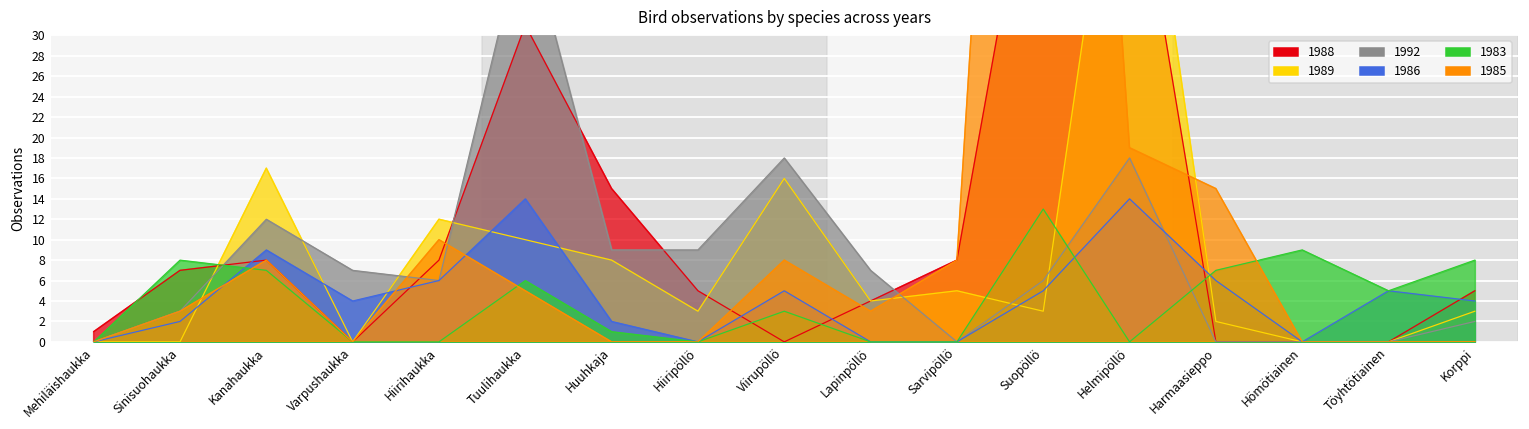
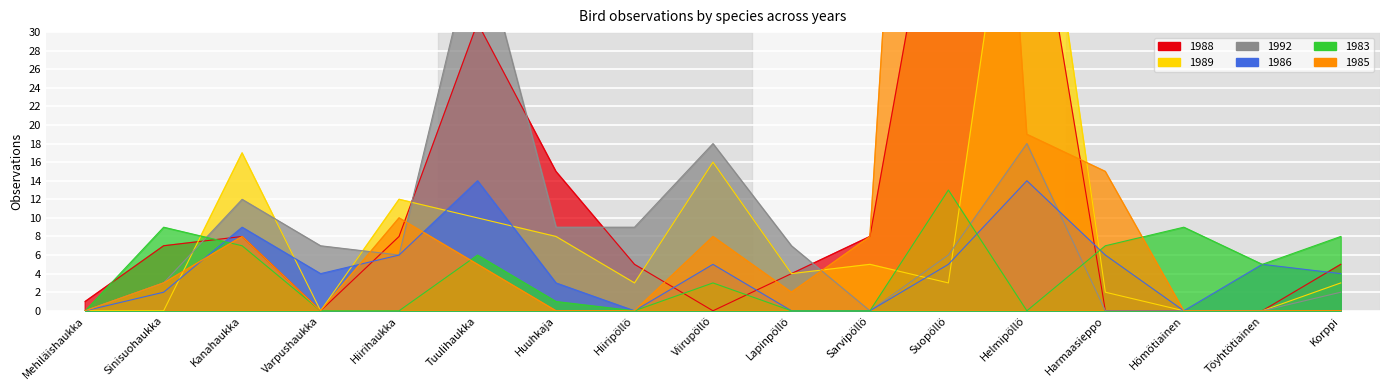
  {
    "1988": {
      "Mehiläishaukka": 1,
      "Sinisuohaukka": 7,
      "Hiirihaukka": 8,
      "Huuhkaja": 15,
      "Hiiripöllö": 5,
      "Viirupöllö": 0,
      "Korppi": 5
    },
    "1989": {
      "Sinisuohaukka": 0,
      "Kanahaukka": 17,
      "Hiirihaukka": 12,
      "Tuulihaukka": 10,
      "Huuhkaja": 8,
      "Hiiripöllö": 3,
      "Viirupöllö": 16,
      "Sarvipöllö": 5,
      "Suopöllö": 3,
      "Harmaasieppo": 2,
      "Korppi": 3
    },
    "1992": {
      "Kanahaukka": 12,
      "Varpushaukka": 7,
      "Huuhkaja": 9,
      "Hiiripöllö": 9,
      "Viirupöllö": 18,
      "Lapinpöllö": 7,
      "Suopöllö": 6,
      "Helmipöllö": 18,
      "Korppi": 2
    },
    "1986": {
      "Sinisuohaukka": 2,
      "Kanahaukka": 9,
      "Varpushaukka": 4,
      "Tuulihaukka": 14,
-     "Huuhkaja": 2,
+     "Huuhkaja": 3,
      "Viirupöllö": 5,
      "Suopöllö": 5,
      "Helmipöllö": 14,
      "Harmaasieppo": 6,
      "Korppi": 4
    },
    "1983": {
-     "Sinisuohaukka": 8,
+     "Sinisuohaukka": 9,
      "Kanahaukka": 7,
      "Hiirihaukka": 0,
      "Tuulihaukka": 6,
      "Huuhkaja": 1,
      "Viirupöllö": 3,
      "Suopöllö": 13,
      "Helmipöllö": 0,
      "Harmaasieppo": 7,
      "Hömötiainen": 9,
      "Korppi": 8
    },
    "1985": {
      "Hiirihaukka": 10,
      "Tuulihaukka": 5,
      "Huuhkaja": 0,
      "Viirupöllö": 8,
-     "Lapinpöllö": 3,
+     "Lapinpöllö": 2,
      "Helmipöllö": 19,
      "Harmaasieppo": 15,
      "Korppi": 0
    }
  }
